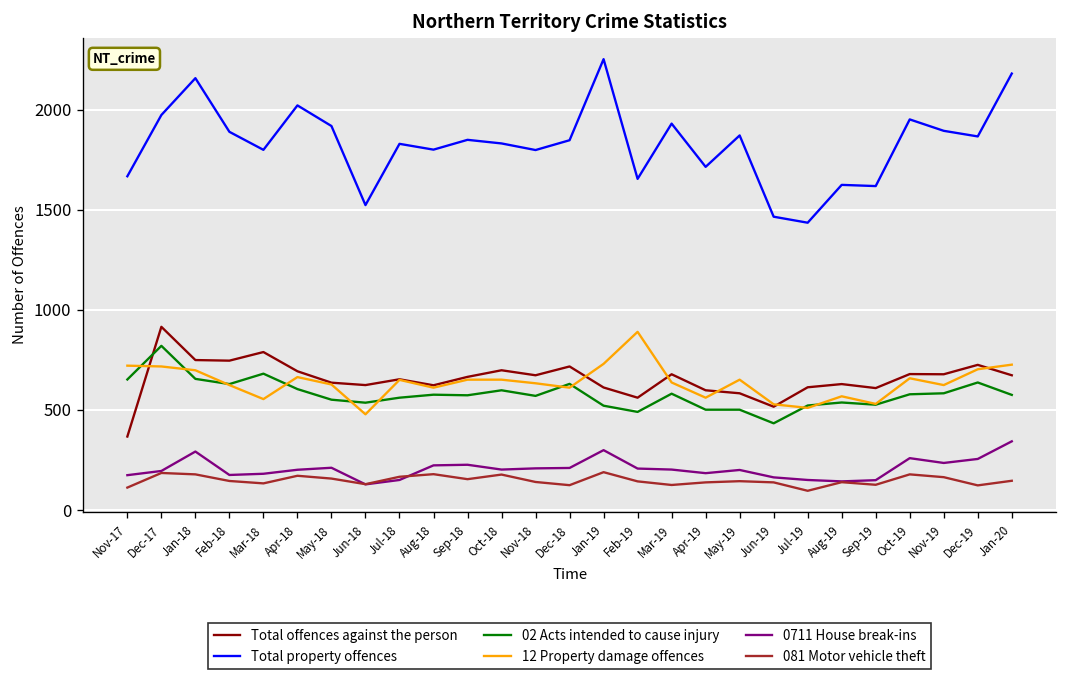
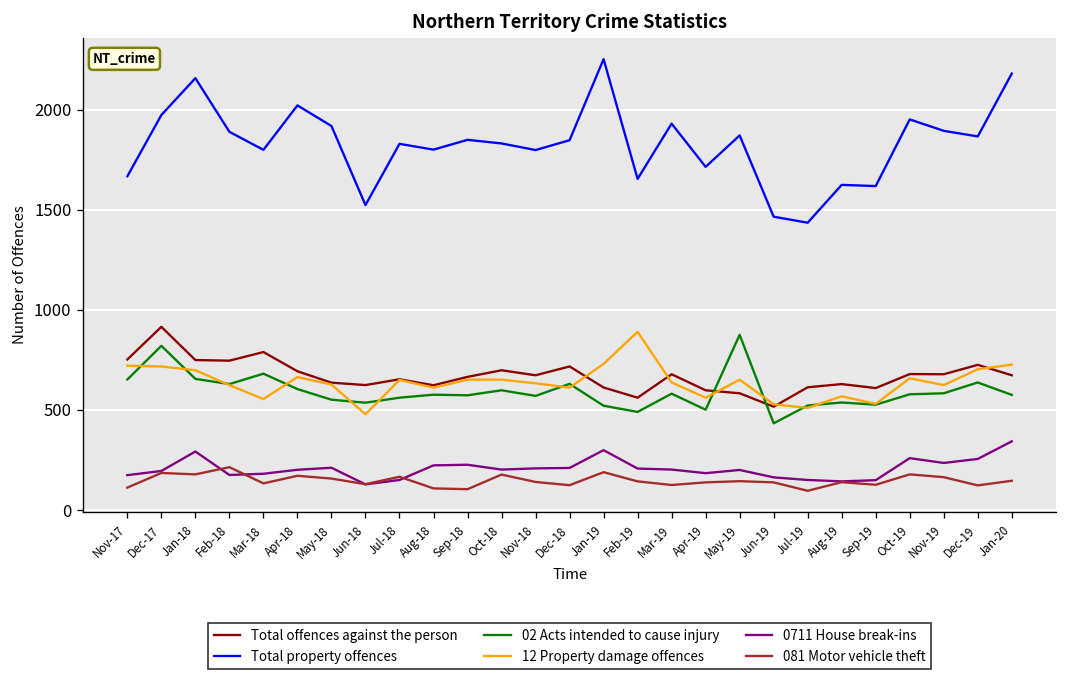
  {
    "Total offences against the person": {
-     "Nov-17": 370,
+     "Nov-17": 750,
      "Dec-17": 920,
      "Jan-18": 750,
      "Feb-18": 750,
      "Mar-18": 790,
      "Apr-18": 690,
      "Jun-18": 620,
      "Oct-18": 700,
      "Nov-18": 670,
      "Dec-18": 720,
      "Jan-19": 610,
      "Feb-19": 560,
      "Mar-19": 680,
      "Apr-19": 600,
      "May-19": 580,
      "Jul-19": 610,
      "Aug-19": 630,
      "Sep-19": 610,
      "Oct-19": 680,
      "Nov-19": 680,
      "Dec-19": 730,
      "Jan-20": 670
    },
    "Total property offences": {
      "Nov-17": 1670,
      "Dec-17": 1970,
      "Jan-18": 2160,
      "Feb-18": 1890,
      "Mar-18": 1800,
      "Apr-18": 2020,
      "May-18": 1920,
      "Jun-18": 1520,
      "Jul-18": 1830,
      "Aug-18": 1800,
      "Sep-18": 1850,
      "Oct-18": 1830,
      "Nov-18": 1800,
      "Dec-18": 1850,
      "Jan-19": 2250,
      "Feb-19": 1650,
      "Mar-19": 1930,
      "Apr-19": 1710,
      "May-19": 1870,
      "Jun-19": 1470,
      "Jul-19": 1440,
      "Aug-19": 1620,
      "Sep-19": 1620,
      "Oct-19": 1950,
      "Nov-19": 1890,
      "Dec-19": 1870,
      "Jan-20": 2180
    },
    "02 Acts intended to cause injury": {
      "Nov-17": 650,
      "Dec-17": 820,
      "Jan-18": 660,
      "Mar-18": 680,
      "Apr-18": 600,
      "May-18": 550,
      "Jun-18": 540,
      "Jul-18": 560,
      "Aug-18": 580,
      "Sep-18": 570,
      "Oct-18": 600,
      "Nov-18": 570,
      "Dec-18": 630,
      "Jan-19": 520,
      "Feb-19": 490,
      "Mar-19": 580,
      "Apr-19": 500,
-     "May-19": 500,
+     "May-19": 880,
      "Jun-19": 430,
      "Aug-19": 540,
      "Oct-19": 580,
      "Nov-19": 580,
      "Dec-19": 640,
      "Jan-20": 580
    },
    "12 Property damage offences": {
      "Nov-17": 720,
      "Dec-17": 720,
      "Jan-18": 700,
      "Mar-18": 550,
      "Apr-18": 660,
      "Jun-18": 480,
      "Oct-18": 650,
      "Nov-18": 630,
      "Dec-18": 610,
      "Jan-19": 730,
      "Feb-19": 890,
      "Mar-19": 640,
      "Apr-19": 560,
      "May-19": 650,
      "Aug-19": 570,
      "Oct-19": 660,
      "Nov-19": 620,
      "Dec-19": 700,
      "Jan-20": 730
    },
    "0711 House break-ins": {
      "Nov-17": 170,
      "Jan-18": 290,
      "Feb-18": 180,
      "Mar-18": 180,
      "Apr-18": 200,
      "May-18": 210,
      "Jul-18": 150,
      "Aug-18": 220,
      "Sep-18": 230,
      "Oct-18": 200,
      "Nov-18": 210,
      "Dec-18": 210,
      "Jan-19": 300,
      "Feb-19": 210,
      "Mar-19": 200,
      "Apr-19": 180,
      "May-19": 200,
      "Jun-19": 160,
      "Jul-19": 150,
      "Sep-19": 150,
      "Oct-19": 260,
      "Nov-19": 240,
      "Dec-19": 260,
      "Jan-20": 340
    },
    "081 Motor vehicle theft": {
      "Nov-17": 110,
      "Jan-18": 180,
-     "Feb-18": 150,
+     "Feb-18": 210,
      "Mar-18": 130,
      "Apr-18": 170,
      "May-18": 160,
      "Jul-18": 170,
-     "Aug-18": 180,
-     "Sep-18": 150,
+     "Aug-18": 110,
+     "Sep-18": 100,
      "Oct-18": 180,
      "Nov-18": 140,
      "Dec-18": 120,
      "Jan-19": 190,
      "Feb-19": 140,
      "Mar-19": 130,
      "Apr-19": 140,
      "May-19": 140,
      "Jun-19": 140,
      "Jul-19": 100,
      "Sep-19": 130,
      "Oct-19": 180,
      "Nov-19": 160,
      "Dec-19": 120,
      "Jan-20": 150
    }
  }
